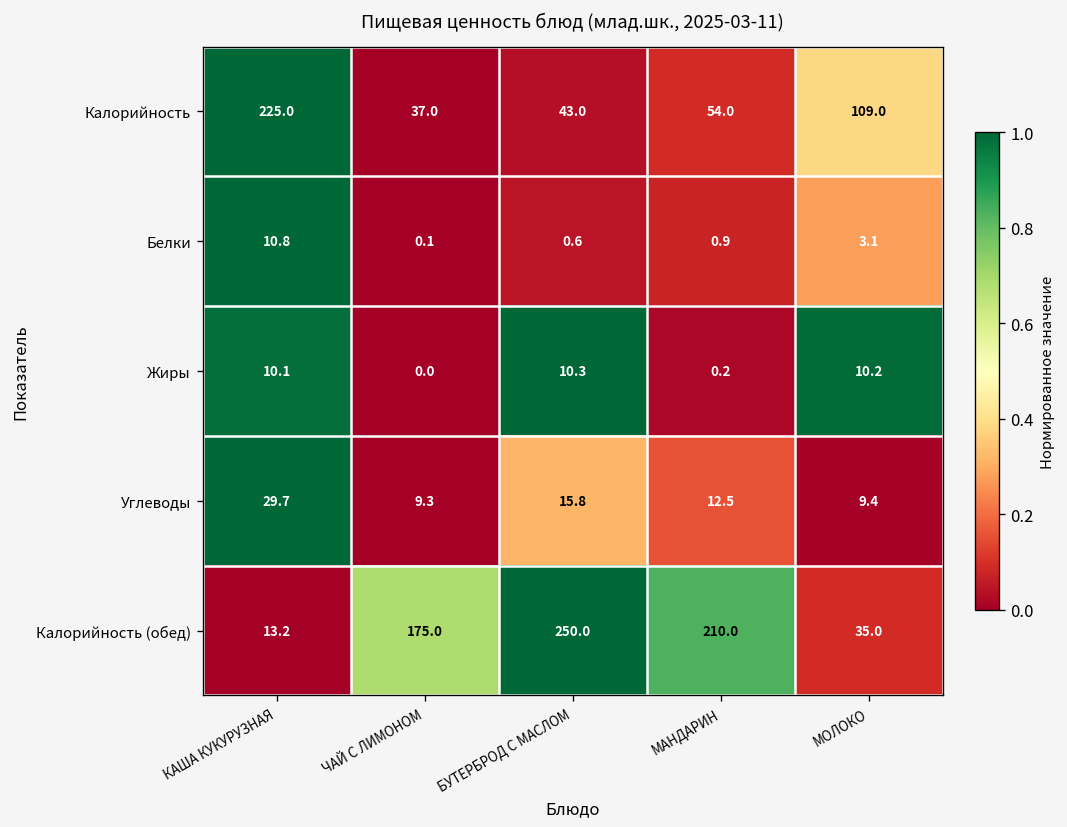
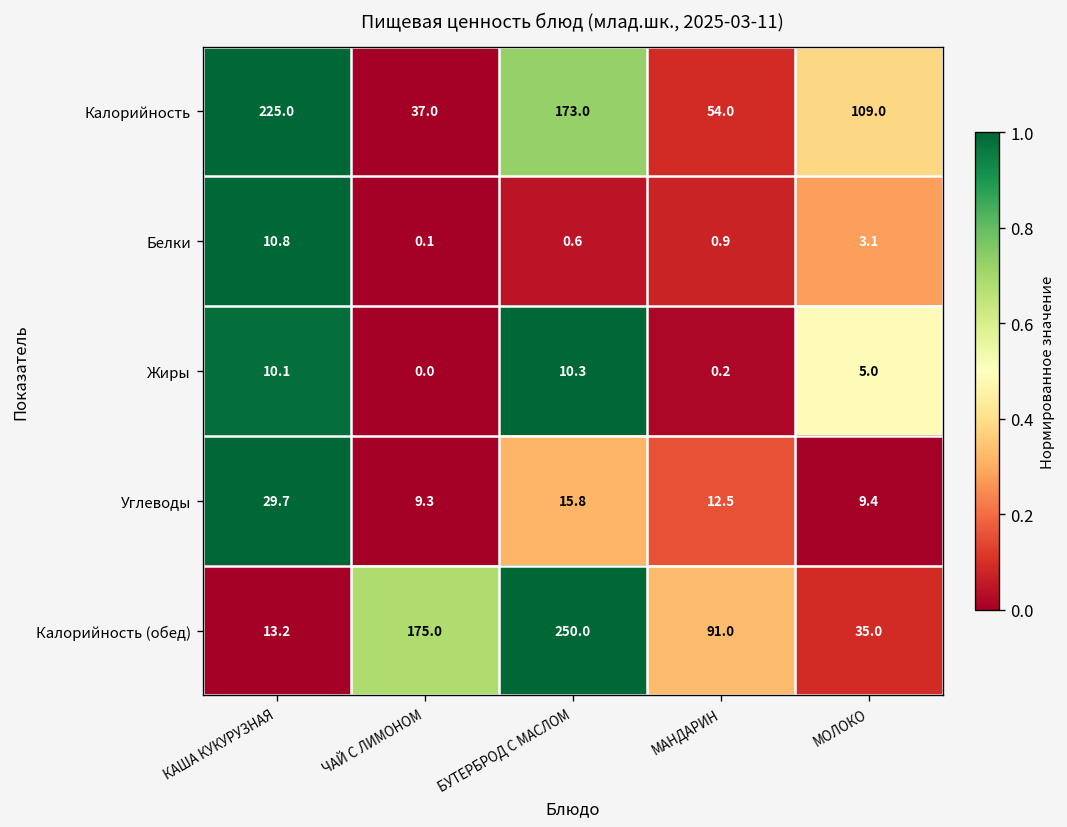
  {
    "Калорийность": {
      "КАША КУКУРУЗНАЯ": 225.0,
      "ЧАЙ С ЛИМОНОМ": 37.0,
-     "БУТЕРБРОД С МАСЛОМ": 43.0,
+     "БУТЕРБРОД С МАСЛОМ": 173.0,
      "МАНДАРИН": 54.0,
      "МОЛОКО": 109.0
    },
    "Белки": {
      "КАША КУКУРУЗНАЯ": 10.8,
      "ЧАЙ С ЛИМОНОМ": 0.1,
      "БУТЕРБРОД С МАСЛОМ": 0.6,
      "МАНДАРИН": 0.9,
      "МОЛОКО": 3.1
    },
    "Жиры": {
      "КАША КУКУРУЗНАЯ": 10.1,
      "ЧАЙ С ЛИМОНОМ": 0.0,
      "БУТЕРБРОД С МАСЛОМ": 10.3,
      "МАНДАРИН": 0.2,
-     "МОЛОКО": 10.2
+     "МОЛОКО": 5.0
    },
    "Углеводы": {
      "КАША КУКУРУЗНАЯ": 29.7,
      "ЧАЙ С ЛИМОНОМ": 9.3,
      "БУТЕРБРОД С МАСЛОМ": 15.8,
      "МАНДАРИН": 12.5,
      "МОЛОКО": 9.4
    },
    "Калорийность (обед)": {
      "КАША КУКУРУЗНАЯ": 13.2,
      "ЧАЙ С ЛИМОНОМ": 175.0,
      "БУТЕРБРОД С МАСЛОМ": 250.0,
-     "МАНДАРИН": 210.0,
+     "МАНДАРИН": 91.0,
      "МОЛОКО": 35.0
    }
  }
